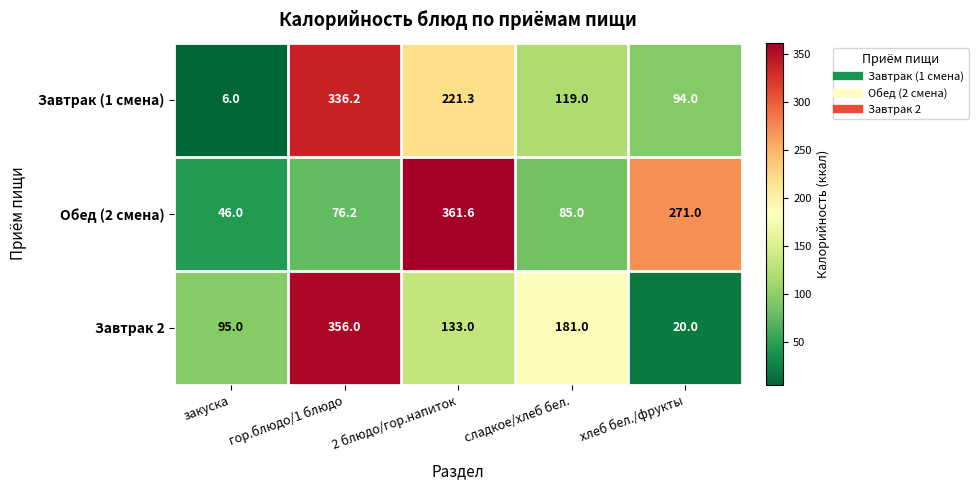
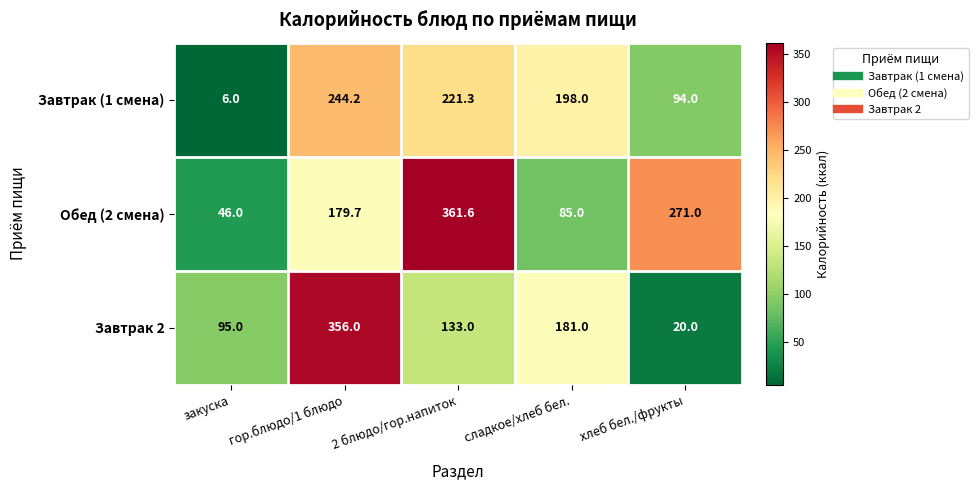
  {
    "Завтрак (1 смена)": {
      "закуска": 6.0,
-     "гор.блюдо/1 блюдо": 336.2,
+     "гор.блюдо/1 блюдо": 244.2,
      "2 блюдо/гор.напиток": 221.3,
-     "сладкое/хлеб бел.": 119.0,
+     "сладкое/хлеб бел.": 198.0,
      "хлеб бел./фрукты": 94.0
    },
    "Обед (2 смена)": {
      "закуска": 46.0,
-     "гор.блюдо/1 блюдо": 76.2,
+     "гор.блюдо/1 блюдо": 179.7,
      "2 блюдо/гор.напиток": 361.6,
      "сладкое/хлеб бел.": 85.0,
      "хлеб бел./фрукты": 271.0
    },
    "Завтрак 2": {
      "закуска": 95.0,
      "гор.блюдо/1 блюдо": 356.0,
      "2 блюдо/гор.напиток": 133.0,
      "сладкое/хлеб бел.": 181.0,
      "хлеб бел./фрукты": 20.0
    }
  }
